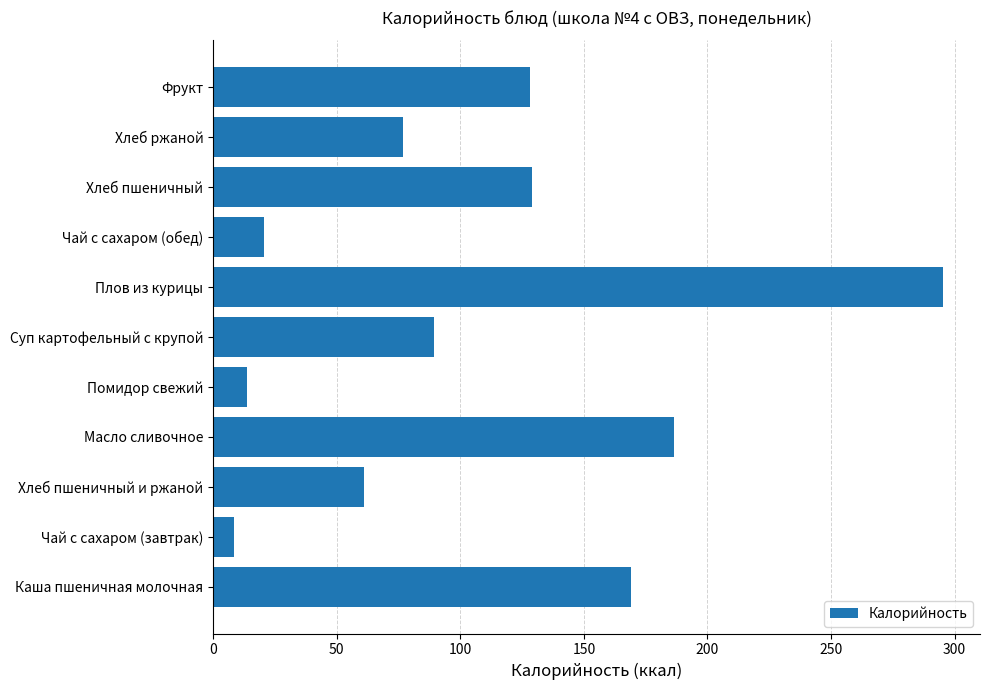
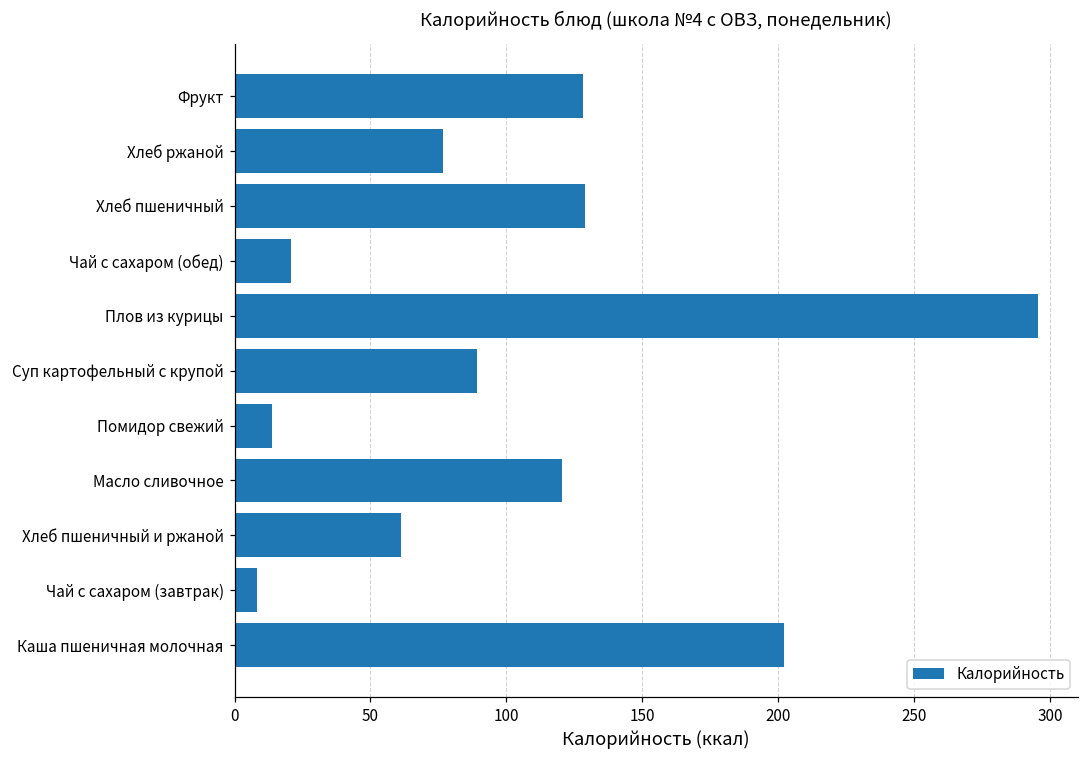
  {
    "Фрукт": 128,
    "Хлеб ржаной": 77,
    "Хлеб пшеничный": 129,
    "Чай с сахаром (обед)": 21,
    "Плов из курицы": 296,
    "Суп картофельный с крупой": 89,
    "Помидор свежий": 14,
-   "Масло сливочное": 186,
+   "Масло сливочное": 120,
    "Хлеб пшеничный и ржаной": 61,
    "Чай с сахаром (завтрак)": 8,
-   "Каша пшеничная молочная": 169
+   "Каша пшеничная молочная": 202
  }
